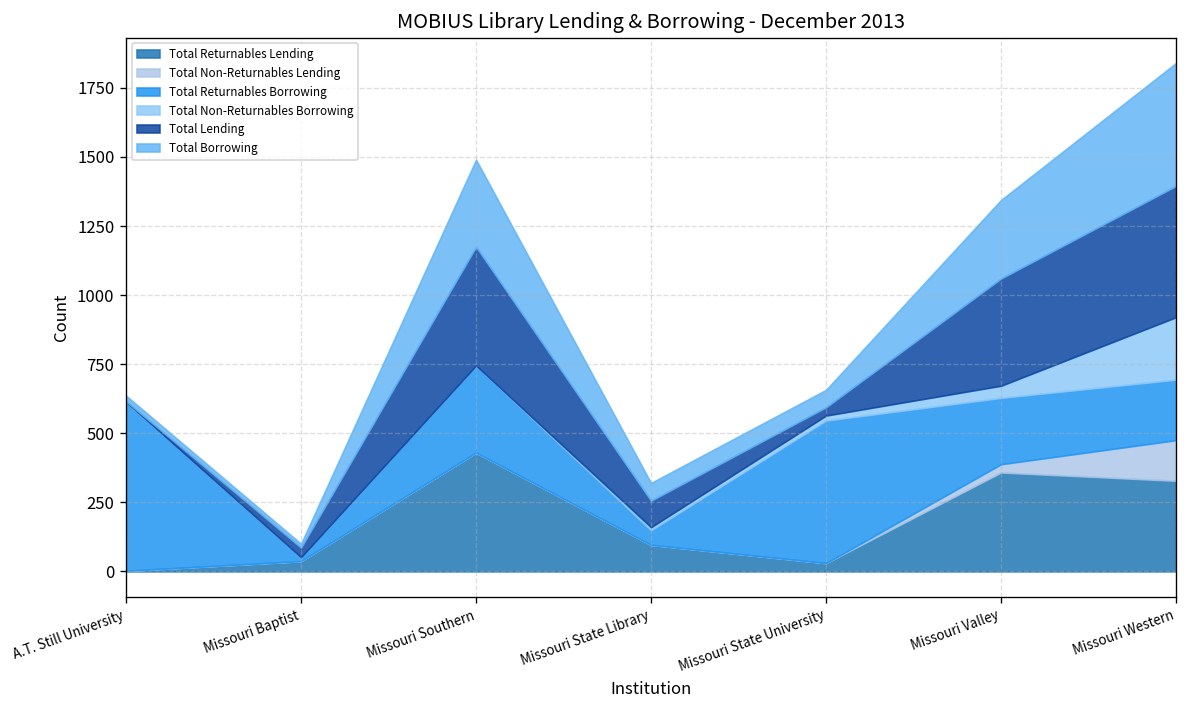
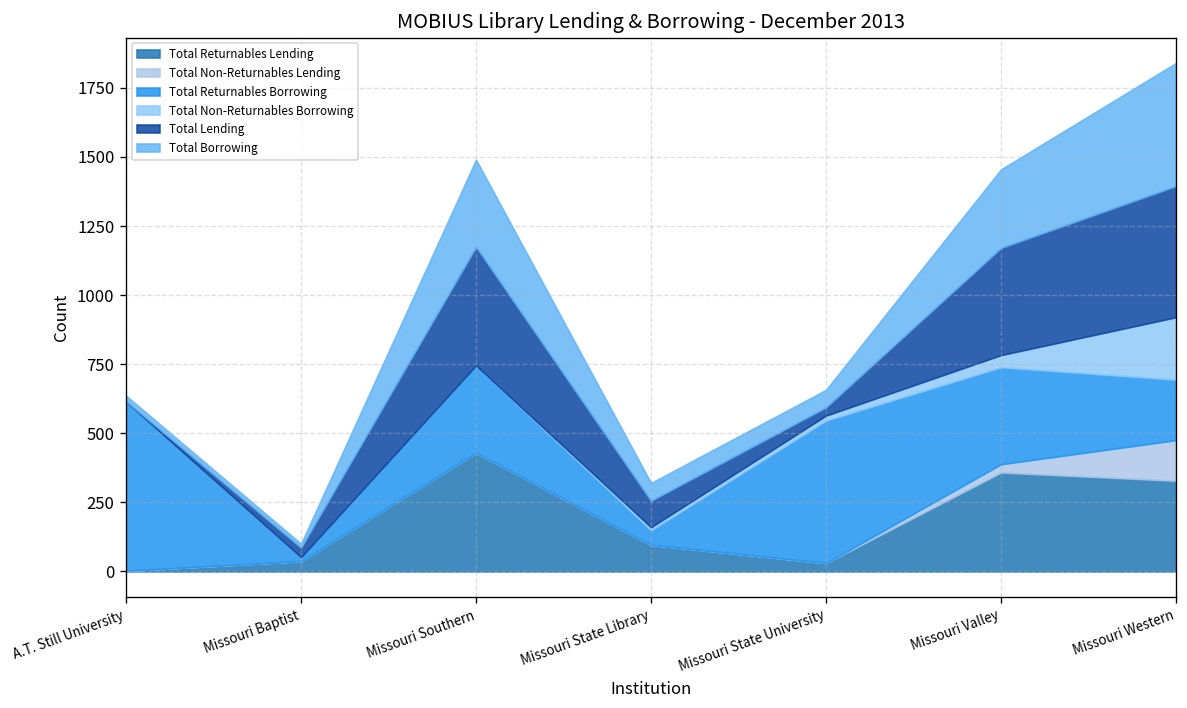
  {
    "Total Returnables Borrowing": {
      "Missouri State University": 520,
-     "Missouri Valley": 240,
+     "Missouri Valley": 350,
      "Missouri Western": 220
    }
  }
